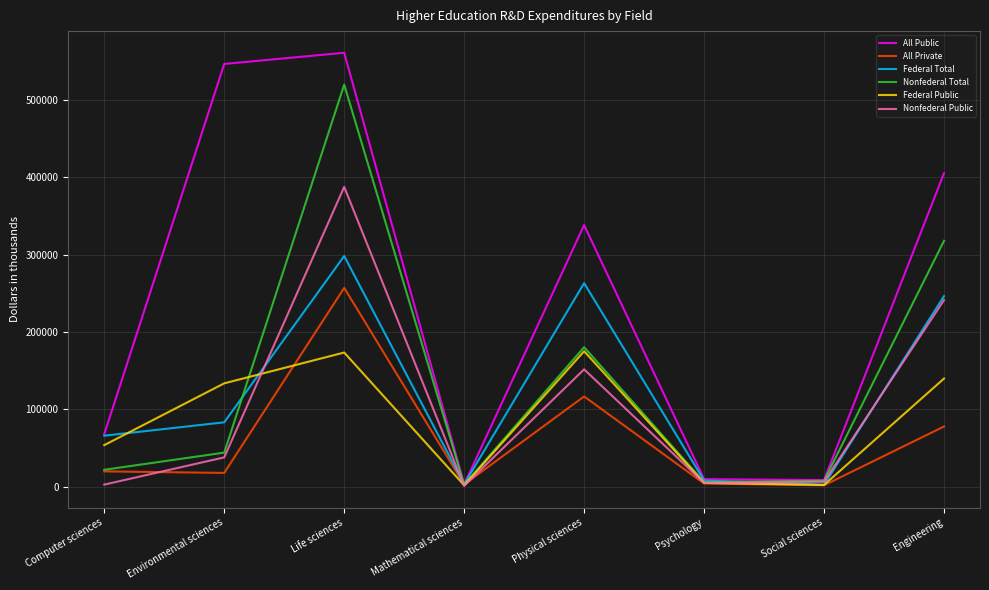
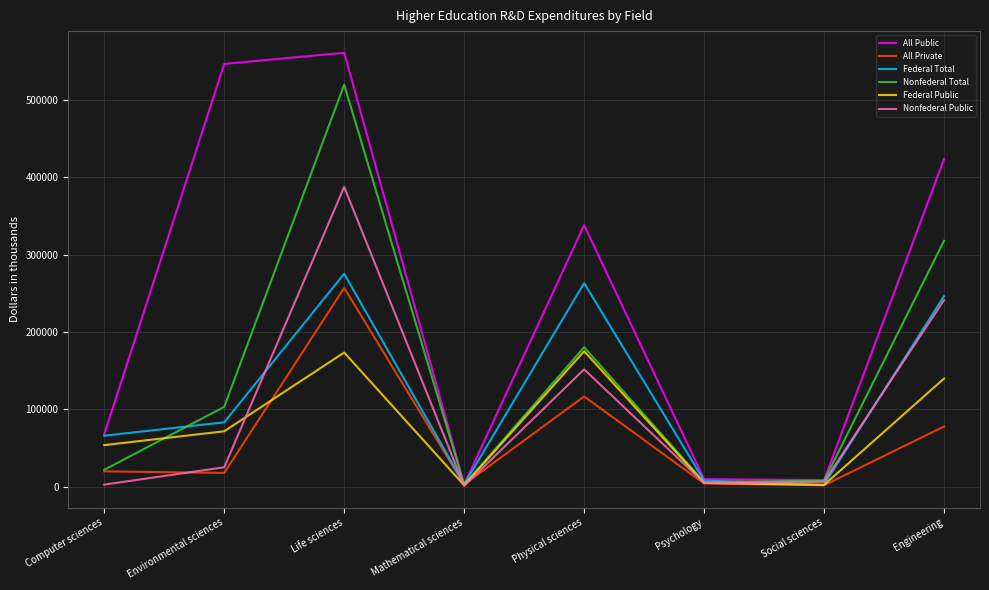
  {
    "All Public": {
      "Environmental sciences": 550000,
      "Life sciences": 560000,
      "Physical sciences": 340000,
-     "Engineering": 410000
+     "Engineering": 420000
    },
    "All Private": {
      "Environmental sciences": 20000,
      "Life sciences": 260000,
      "Physical sciences": 120000,
      "Engineering": 80000
    },
    "Federal Total": {
      "Environmental sciences": 80000,
-     "Life sciences": 300000,
+     "Life sciences": 280000,
      "Physical sciences": 260000,
      "Engineering": 250000
    },
    "Nonfederal Total": {
-     "Environmental sciences": 40000,
+     "Environmental sciences": 100000,
      "Life sciences": 520000,
      "Physical sciences": 180000,
      "Engineering": 320000
    },
    "Federal Public": {
      "Computer sciences": 50000,
-     "Environmental sciences": 130000,
+     "Environmental sciences": 70000,
      "Life sciences": 170000,
      "Physical sciences": 180000,
      "Engineering": 140000
    },
    "Nonfederal Public": {
      "Computer sciences": 0,
-     "Environmental sciences": 40000,
+     "Environmental sciences": 30000,
      "Life sciences": 390000,
      "Physical sciences": 150000,
      "Engineering": 240000
    }
  }
